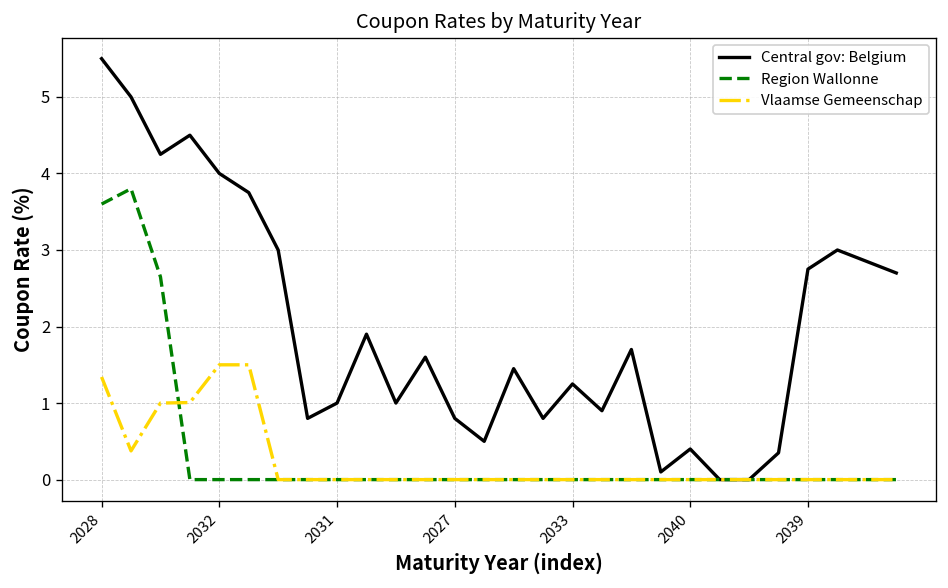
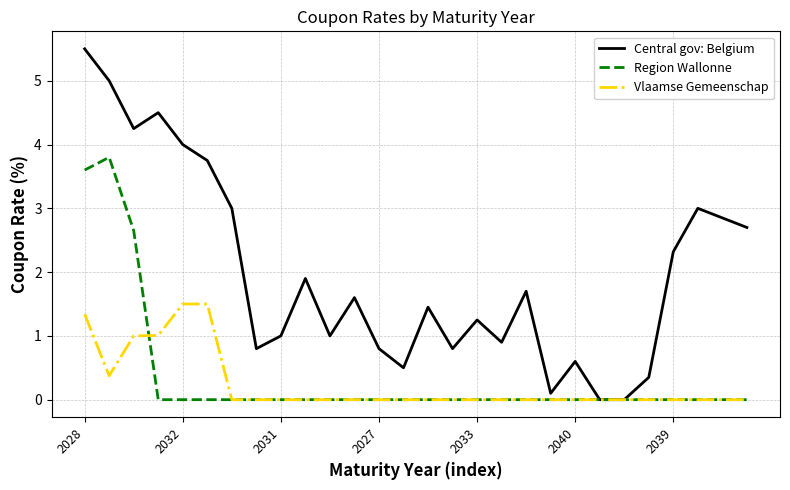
  {
    "Central gov: Belgium": {
-     "2040": 0.4,
-     "2039": 2.8
+     "2040": 0.6,
+     "2039": 2.3
    }
  }
